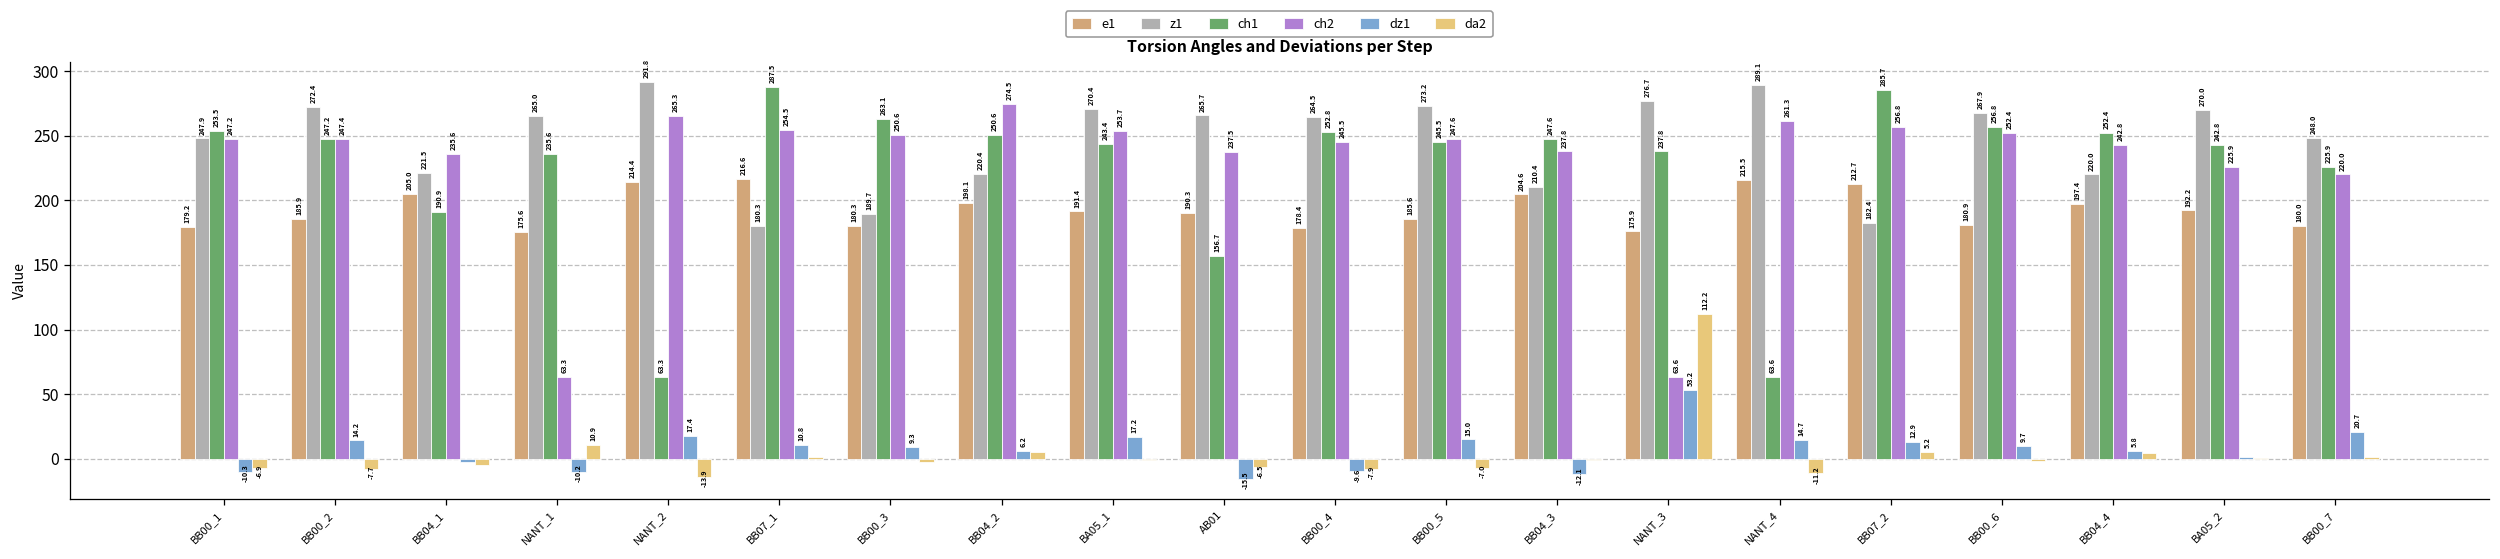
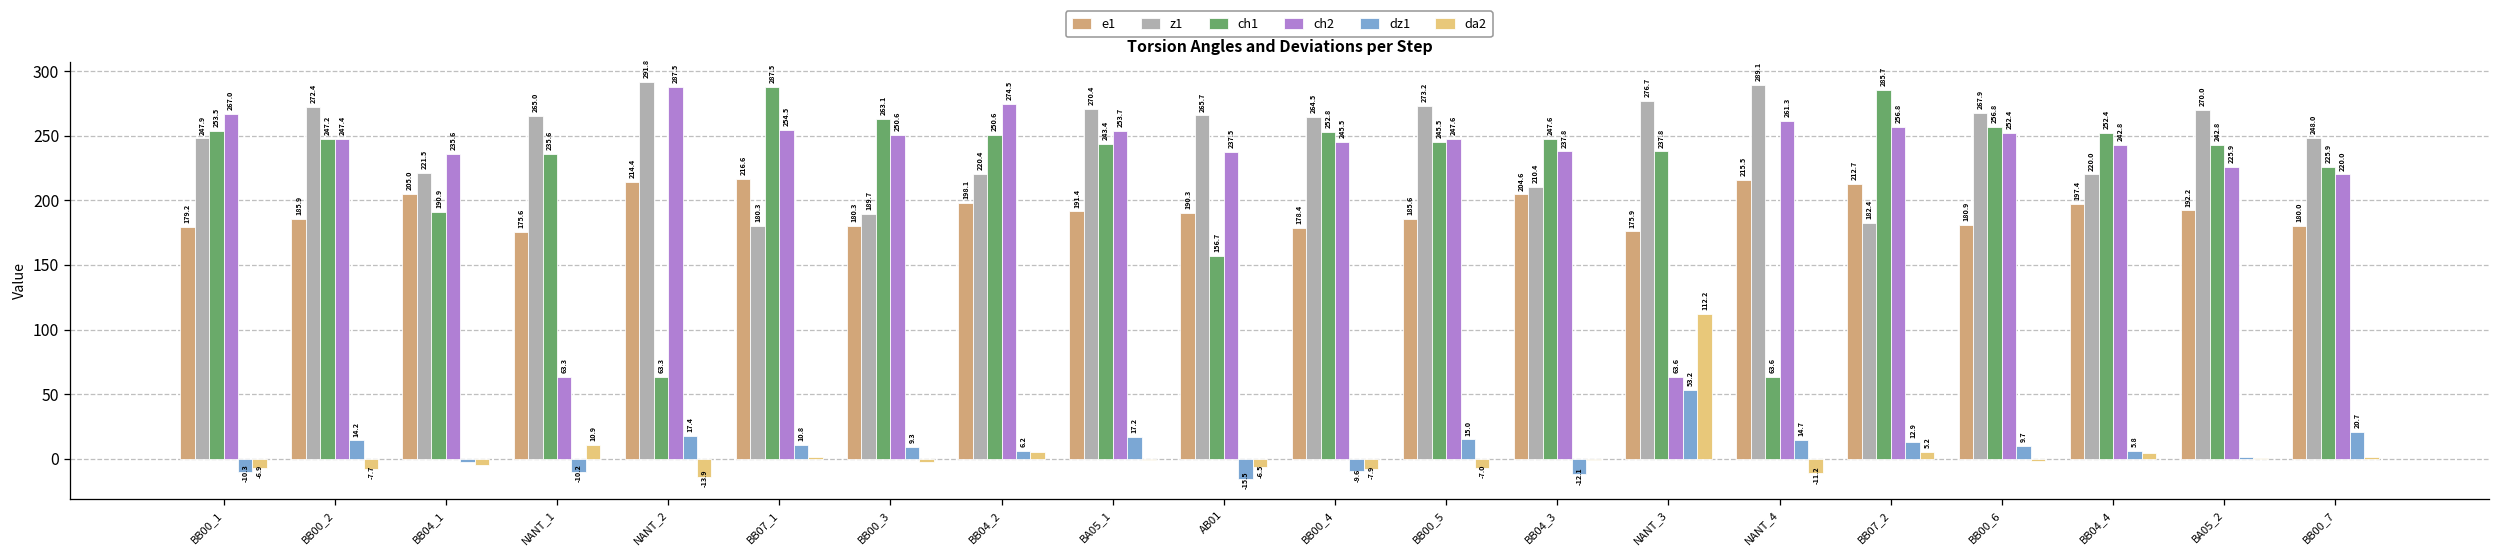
  {
    "z1": {
      "BB00_1": 247.9,
      "BB00_2": 272.4,
      "BB04_1": 221.5,
      "NANT_1": 265.0,
      "NANT_2": 291.8,
      "BB07_1": 180.3,
      "BB00_3": 189.7,
      "BB04_2": 220.4,
      "BA05_1": 270.4,
      "AB01": 265.7,
      "BB00_4": 264.5,
      "BB00_5": 273.2,
      "BB04_3": 210.4,
      "NANT_3": 276.7,
      "NANT_4": 289.1,
      "BB07_2": 182.4,
      "BB00_6": 267.9,
      "BB04_4": 220.0,
      "BA05_2": 270.0,
      "BB00_7": 248.0
    },
    "ch1": {
      "BB00_1": 253.5,
      "BB00_2": 247.2,
      "BB04_1": 190.9,
      "NANT_1": 235.6,
      "NANT_2": 63.3,
      "BB07_1": 287.5,
      "BB00_3": 263.1,
      "BB04_2": 250.6,
      "BA05_1": 243.4,
      "AB01": 156.7,
      "BB00_4": 252.8,
      "BB00_5": 245.5,
      "BB04_3": 247.6,
      "NANT_3": 237.8,
      "NANT_4": 63.6,
      "BB07_2": 285.7,
      "BB00_6": 256.8,
      "BB04_4": 252.4,
      "BA05_2": 242.8,
      "BB00_7": 225.9
    },
    "ch2": {
-     "BB00_1": 247.2,
+     "BB00_1": 267.0,
      "BB00_2": 247.4,
      "BB04_1": 235.6,
      "NANT_1": 63.3,
-     "NANT_2": 265.3,
+     "NANT_2": 287.5,
      "BB07_1": 254.5,
      "BB00_3": 250.6,
      "BB04_2": 274.5,
      "BA05_1": 253.7,
      "AB01": 237.5,
      "BB00_4": 245.5,
      "BB00_5": 247.6,
      "BB04_3": 237.8,
      "NANT_3": 63.6,
      "NANT_4": 261.3,
      "BB07_2": 256.8,
      "BB00_6": 252.4,
      "BB04_4": 242.8,
      "BA05_2": 225.9,
      "BB00_7": 220.0
    },
    "dz1": {
      "BB00_1": -10.3,
      "BB00_2": 14.2,
      "NANT_1": -10.2,
      "NANT_2": 17.4,
      "BB07_1": 10.8,
      "BB00_3": 9.3,
      "BB04_2": 6.2,
      "BA05_1": 17.2,
      "AB01": -15.5,
      "BB00_4": -9.6,
      "BB00_5": 15.0,
      "BB04_3": -12.1,
      "NANT_3": 53.2,
      "NANT_4": 14.7,
      "BB07_2": 12.9,
      "BB00_6": 9.7,
      "BB04_4": 5.8,
      "BB00_7": 20.7
    }
  }
